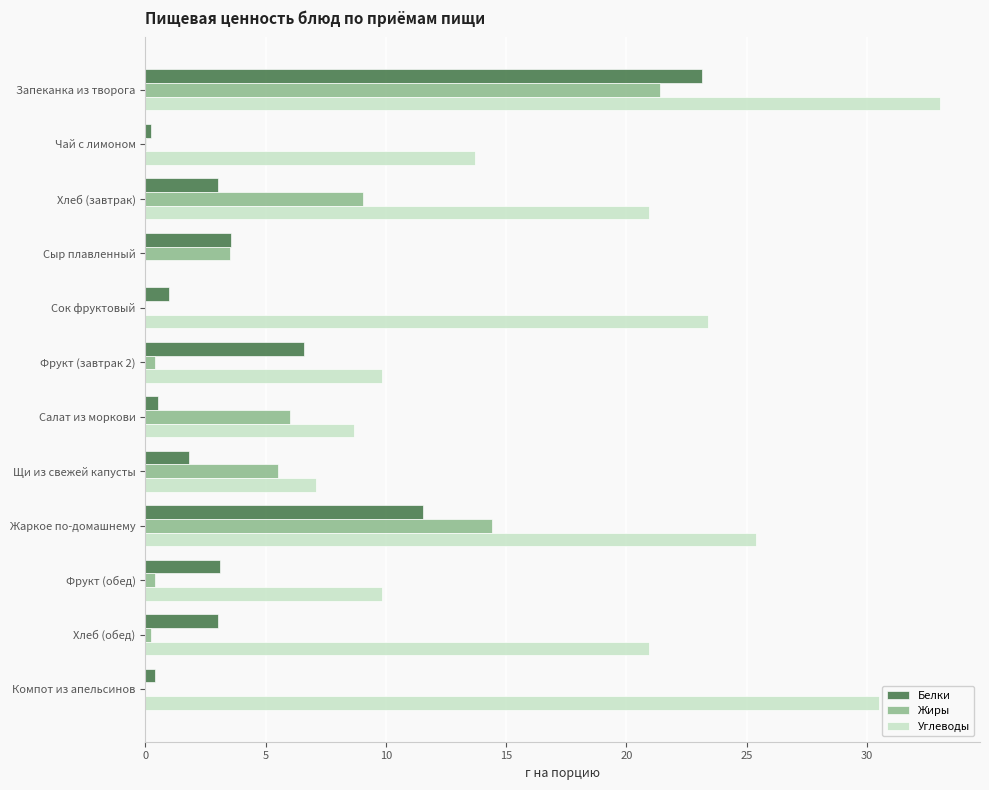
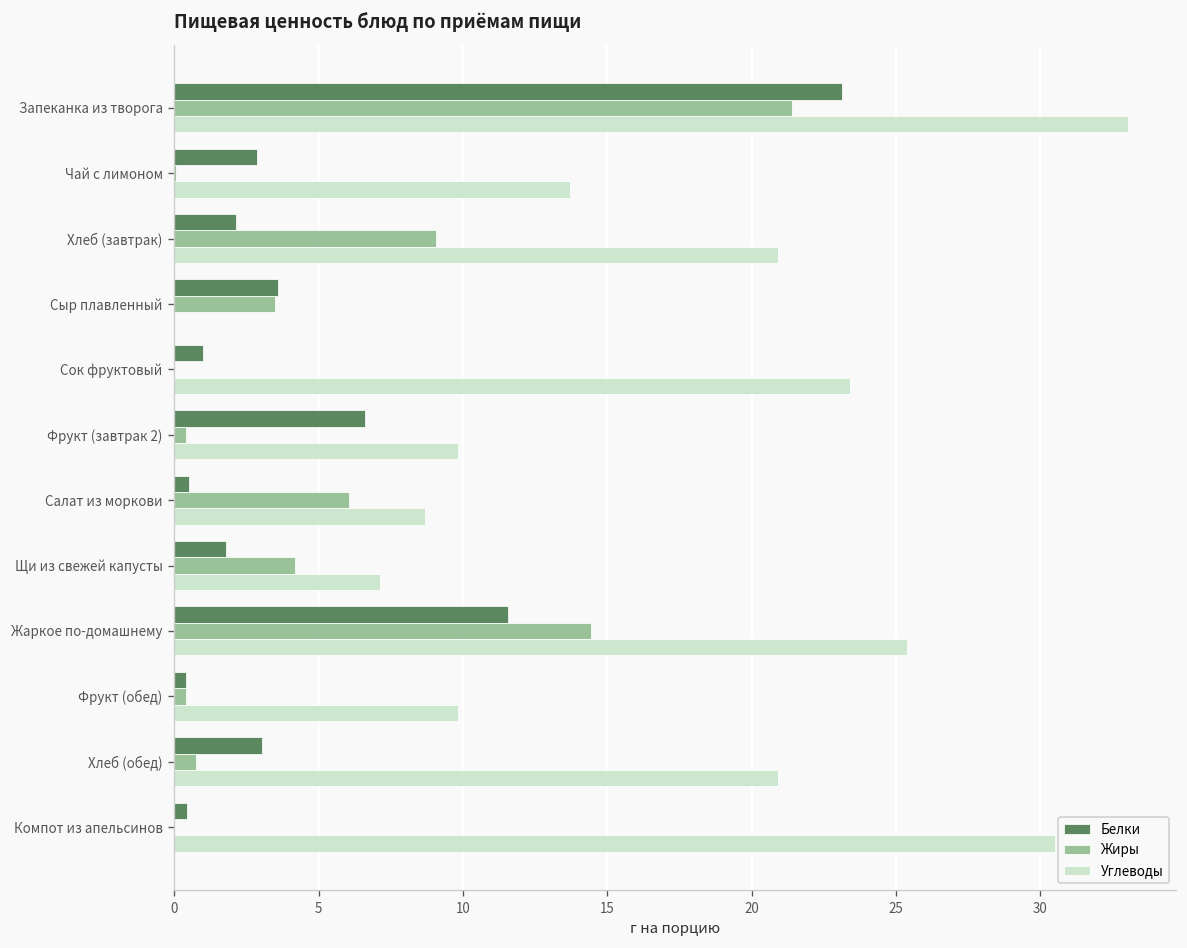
  {
    "Белки": {
      "Запеканка из творога": 23.1,
-     "Чай с лимоном": 0.2,
-     "Хлеб (завтрак)": 3.0,
+     "Чай с лимоном": 2.8,
+     "Хлеб (завтрак)": 2.1,
      "Сыр плавленный": 3.6,
      "Сок фруктовый": 1.0,
      "Фрукт (завтрак 2)": 6.6,
      "Салат из моркови": 0.5,
      "Щи из свежей капусты": 1.8,
      "Жаркое по-домашнему": 11.6,
-     "Фрукт (обед)": 3.1,
+     "Фрукт (обед)": 0.4,
      "Хлеб (обед)": 3.0,
      "Компот из апельсинов": 0.4
    },
    "Жиры": {
      "Запеканка из творога": 21.4,
      "Хлеб (завтрак)": 9.1,
      "Сыр плавленный": 3.5,
      "Сок фруктовый": 0.0,
      "Фрукт (завтрак 2)": 0.4,
      "Салат из моркови": 6.0,
-     "Щи из свежей капусты": 5.5,
+     "Щи из свежей капусты": 4.2,
      "Жаркое по-домашнему": 14.4,
      "Фрукт (обед)": 0.4,
-     "Хлеб (обед)": 0.2,
+     "Хлеб (обед)": 0.7,
      "Компот из апельсинов": 0.0
    },
    "Углеводы": {
      "Запеканка из творога": 33.0,
      "Чай с лимоном": 13.7,
      "Хлеб (завтрак)": 20.9,
      "Сыр плавленный": 0.0,
      "Сок фруктовый": 23.4,
      "Фрукт (завтрак 2)": 9.8,
      "Салат из моркови": 8.7,
      "Щи из свежей капусты": 7.1,
      "Жаркое по-домашнему": 25.4,
      "Фрукт (обед)": 9.8,
      "Хлеб (обед)": 20.9,
      "Компот из апельсинов": 30.5
    }
  }
